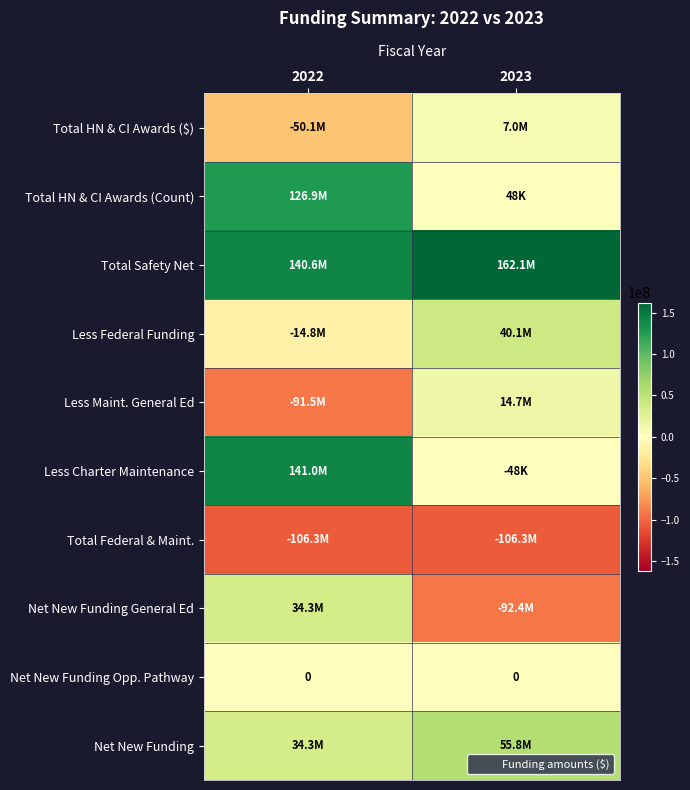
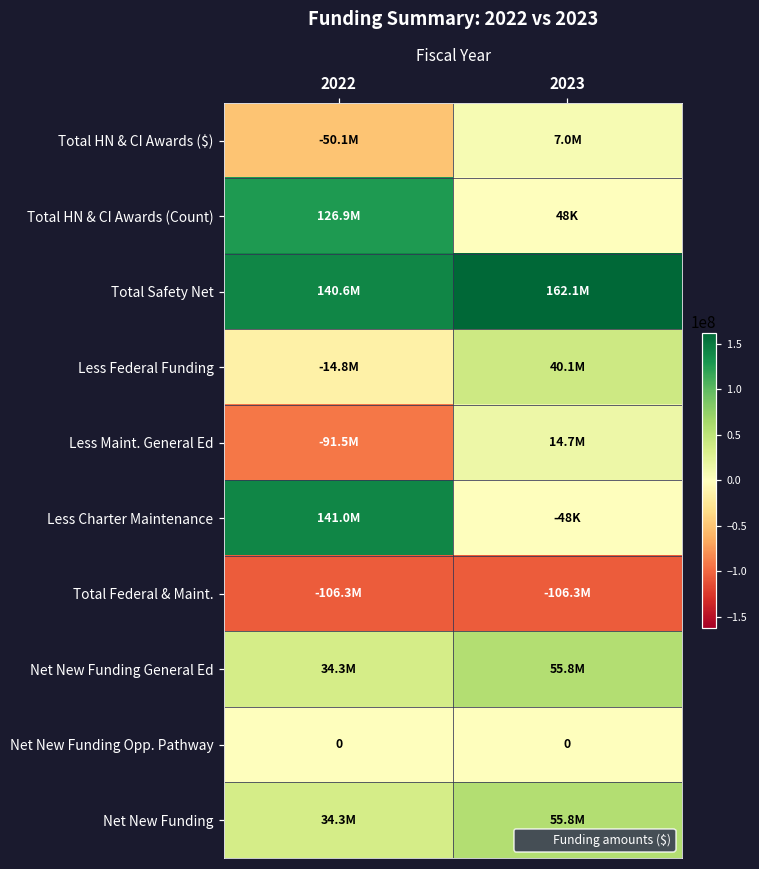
  {
    "Total HN & CI Awards ($)": {
      "2022": "-50.1M",
      "2023": "7.0M"
    },
    "Total HN & CI Awards (Count)": {
      "2022": "126.9M",
      "2023": "48K"
    },
    "Total Safety Net": {
      "2022": "140.6M",
      "2023": "162.1M"
    },
    "Less Federal Funding": {
      "2022": "-14.8M",
      "2023": "40.1M"
    },
    "Less Maint. General Ed": {
      "2022": "-91.5M",
      "2023": "14.7M"
    },
    "Less Charter Maintenance": {
      "2022": "141.0M",
      "2023": "-48K"
    },
    "Total Federal & Maint.": {
      "2022": "-106.3M",
      "2023": "-106.3M"
    },
    "Net New Funding General Ed": {
      "2022": "34.3M",
-     "2023": "-92.4M"
+     "2023": "55.8M"
    },
    "Net New Funding Opp. Pathway": {
      "2022": "0",
      "2023": "0"
    },
    "Net New Funding": {
      "2022": "34.3M",
      "2023": "55.8M"
    }
  }
